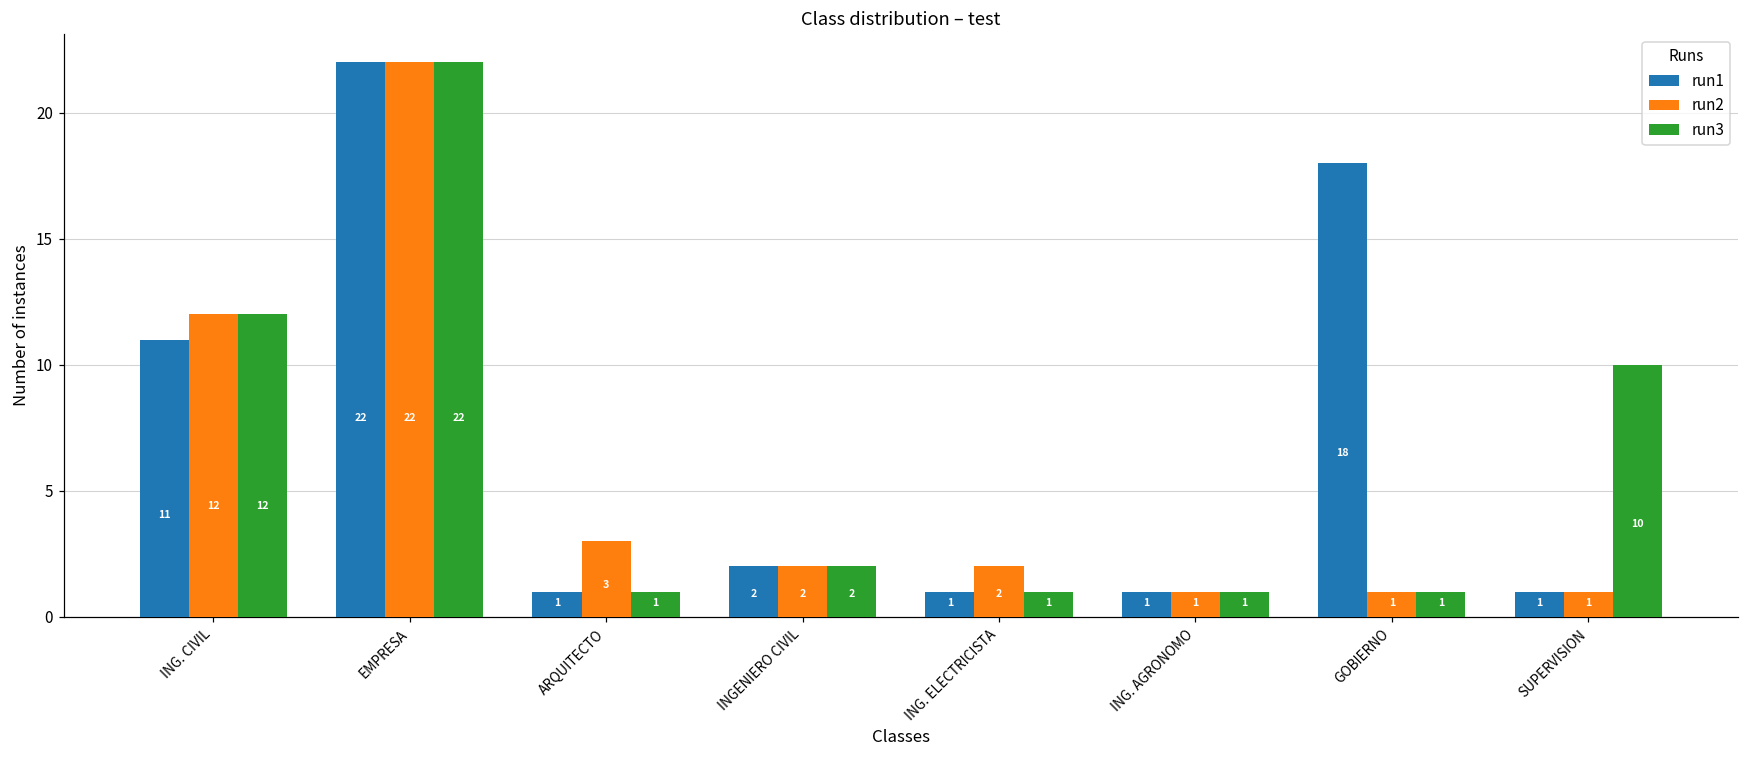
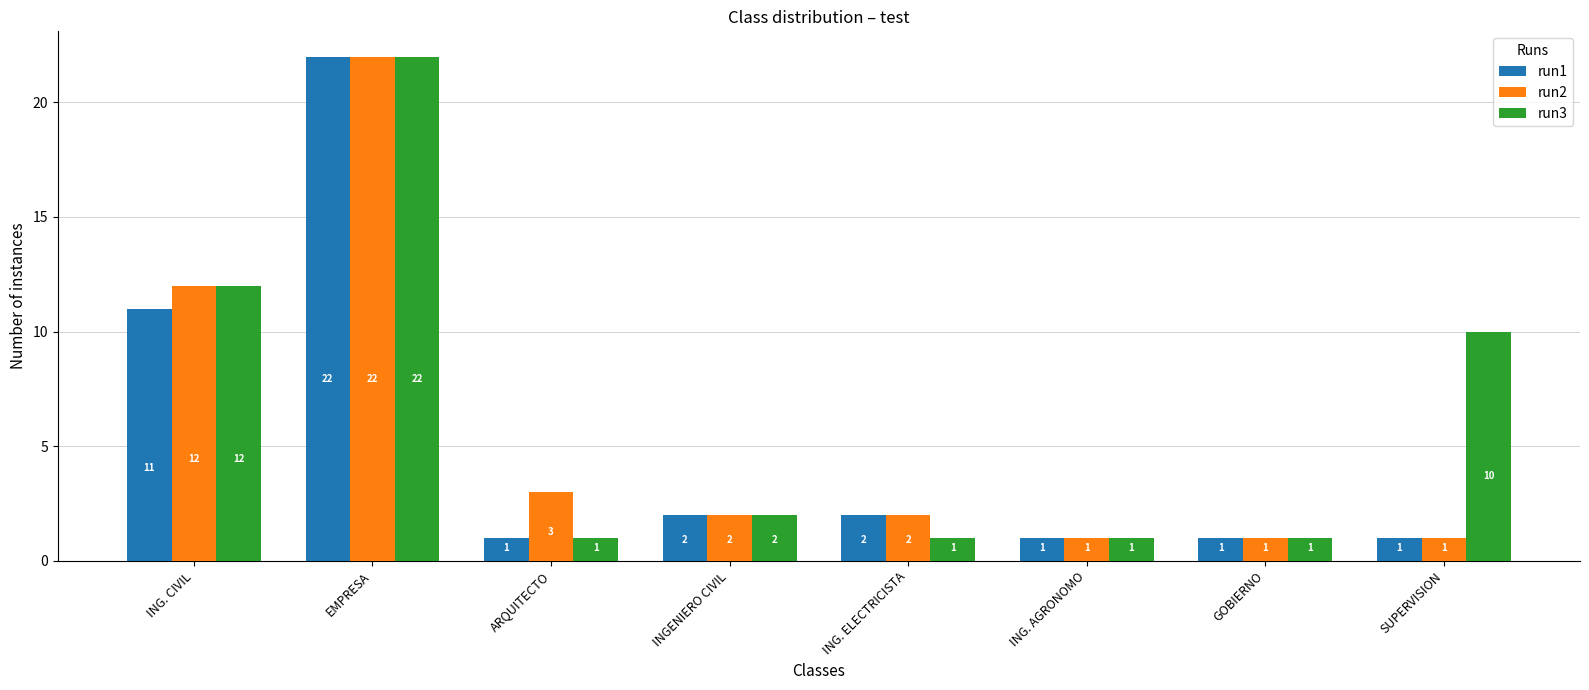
  {
    "run1": {
      "ING. CIVIL": 11,
      "EMPRESA": 22,
      "ARQUITECTO": 1,
      "INGENIERO CIVIL": 2,
-     "ING. ELECTRICISTA": 1,
+     "ING. ELECTRICISTA": 2,
      "ING. AGRONOMO": 1,
-     "GOBIERNO": 18,
+     "GOBIERNO": 1,
      "SUPERVISION": 1
    },
    "run2": {
      "ING. CIVIL": 12,
      "EMPRESA": 22,
      "ARQUITECTO": 3,
      "INGENIERO CIVIL": 2,
      "ING. ELECTRICISTA": 2,
      "ING. AGRONOMO": 1,
      "GOBIERNO": 1,
      "SUPERVISION": 1
    },
    "run3": {
      "ING. CIVIL": 12,
      "EMPRESA": 22,
      "ARQUITECTO": 1,
      "INGENIERO CIVIL": 2,
      "ING. ELECTRICISTA": 1,
      "ING. AGRONOMO": 1,
      "GOBIERNO": 1,
      "SUPERVISION": 10
    }
  }
